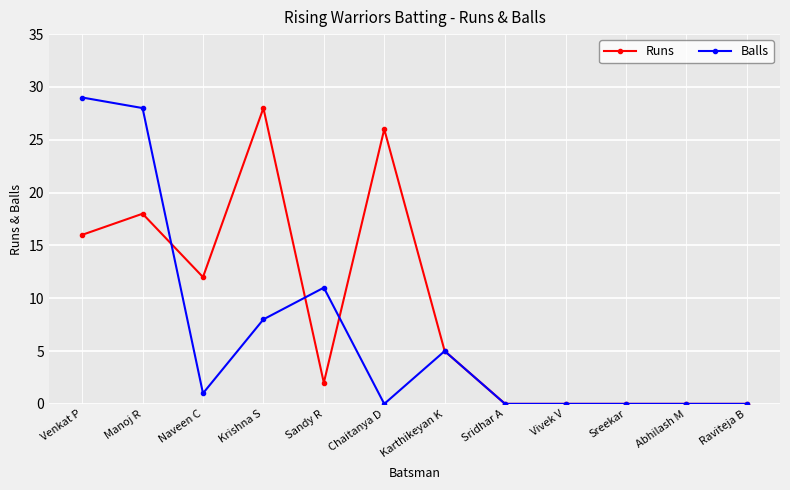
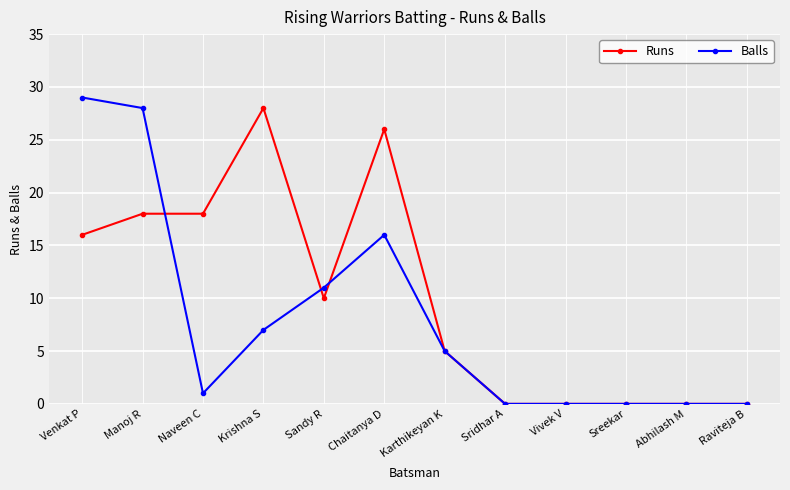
  {
    "Runs": {
      "Venkat P": 16,
      "Manoj R": 18,
-     "Naveen C": 12,
+     "Naveen C": 18,
      "Krishna S": 28,
-     "Sandy R": 2,
+     "Sandy R": 10,
      "Chaitanya D": 26
    },
    "Balls": {
      "Venkat P": 29,
      "Manoj R": 28,
      "Naveen C": 1,
-     "Krishna S": 8,
+     "Krishna S": 7,
      "Sandy R": 11,
-     "Chaitanya D": 0
+     "Chaitanya D": 16
    }
  }
